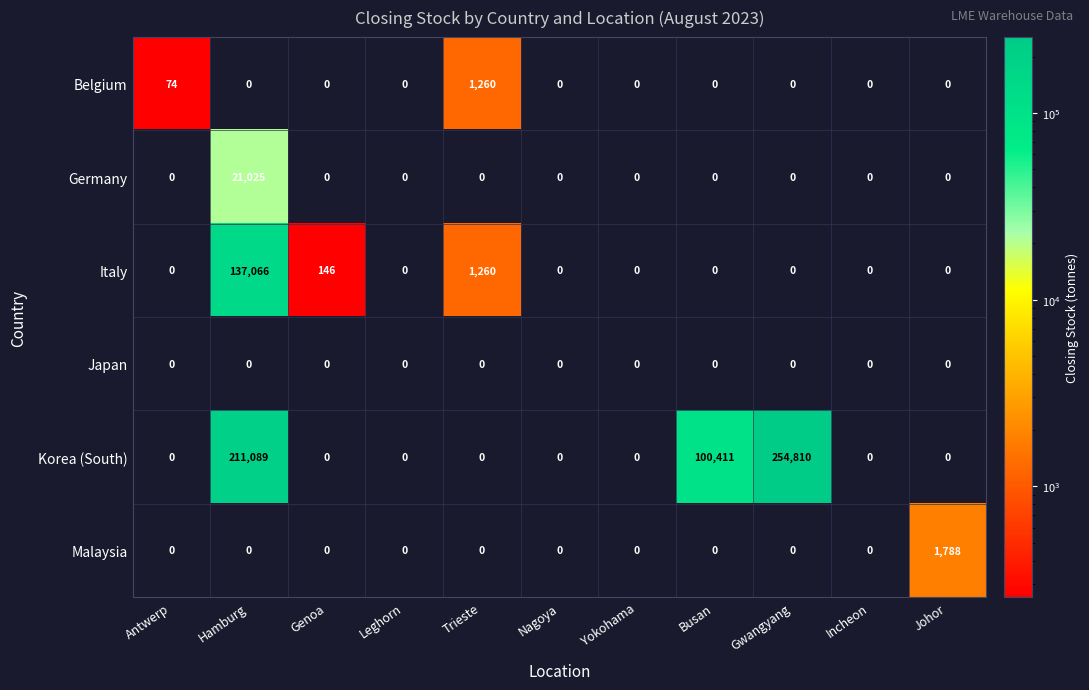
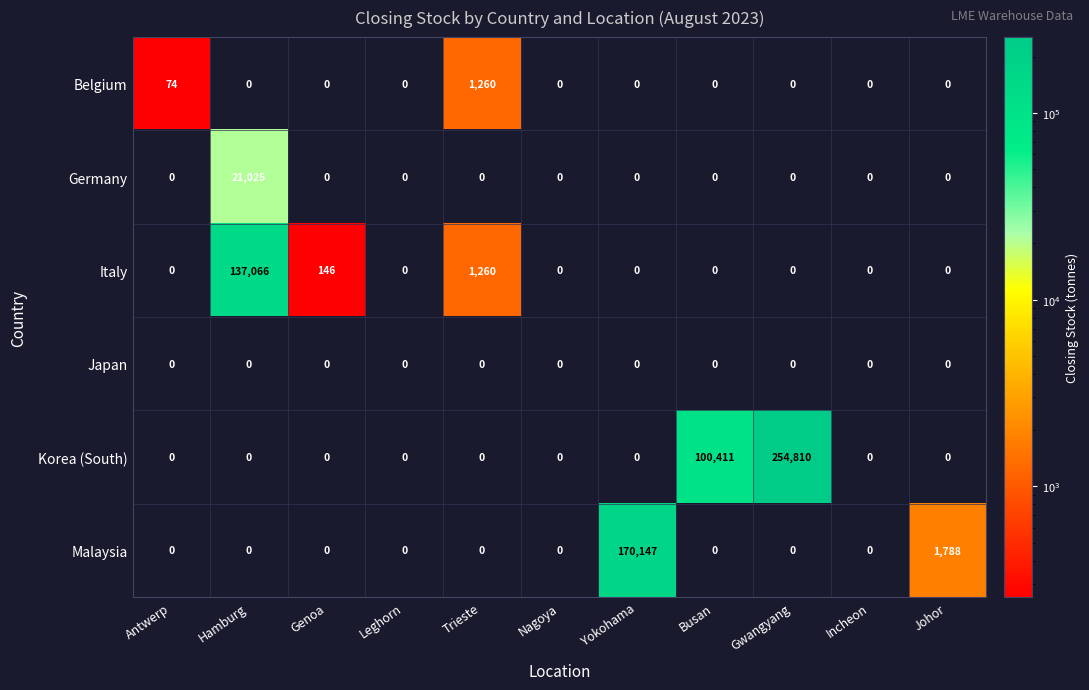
  {
    "Belgium": {
      "Antwerp": "74",
      "Hamburg": "0",
      "Genoa": "0",
      "Leghorn": "0",
      "Trieste": "1,260",
      "Nagoya": "0",
      "Yokohama": "0",
      "Busan": "0",
      "Gwangyang": "0",
      "Incheon": "0",
      "Johor": "0"
    },
    "Germany": {
      "Antwerp": "0",
      "Hamburg": "21,025",
      "Genoa": "0",
      "Leghorn": "0",
      "Trieste": "0",
      "Nagoya": "0",
      "Yokohama": "0",
      "Busan": "0",
      "Gwangyang": "0",
      "Incheon": "0",
      "Johor": "0"
    },
    "Italy": {
      "Antwerp": "0",
      "Hamburg": "137,066",
      "Genoa": "146",
      "Leghorn": "0",
      "Trieste": "1,260",
      "Nagoya": "0",
      "Yokohama": "0",
      "Busan": "0",
      "Gwangyang": "0",
      "Incheon": "0",
      "Johor": "0"
    },
    "Japan": {
      "Antwerp": "0",
      "Hamburg": "0",
      "Genoa": "0",
      "Leghorn": "0",
      "Trieste": "0",
      "Nagoya": "0",
      "Yokohama": "0",
      "Busan": "0",
      "Gwangyang": "0",
      "Incheon": "0",
      "Johor": "0"
    },
    "Korea (South)": {
      "Antwerp": "0",
-     "Hamburg": "211,089",
+     "Hamburg": "0",
      "Genoa": "0",
      "Leghorn": "0",
      "Trieste": "0",
      "Nagoya": "0",
      "Yokohama": "0",
      "Busan": "100,411",
      "Gwangyang": "254,810",
      "Incheon": "0",
      "Johor": "0"
    },
    "Malaysia": {
      "Antwerp": "0",
      "Hamburg": "0",
      "Genoa": "0",
      "Leghorn": "0",
      "Trieste": "0",
      "Nagoya": "0",
-     "Yokohama": "0",
+     "Yokohama": "170,147",
      "Busan": "0",
      "Gwangyang": "0",
      "Incheon": "0",
      "Johor": "1,788"
    }
  }
